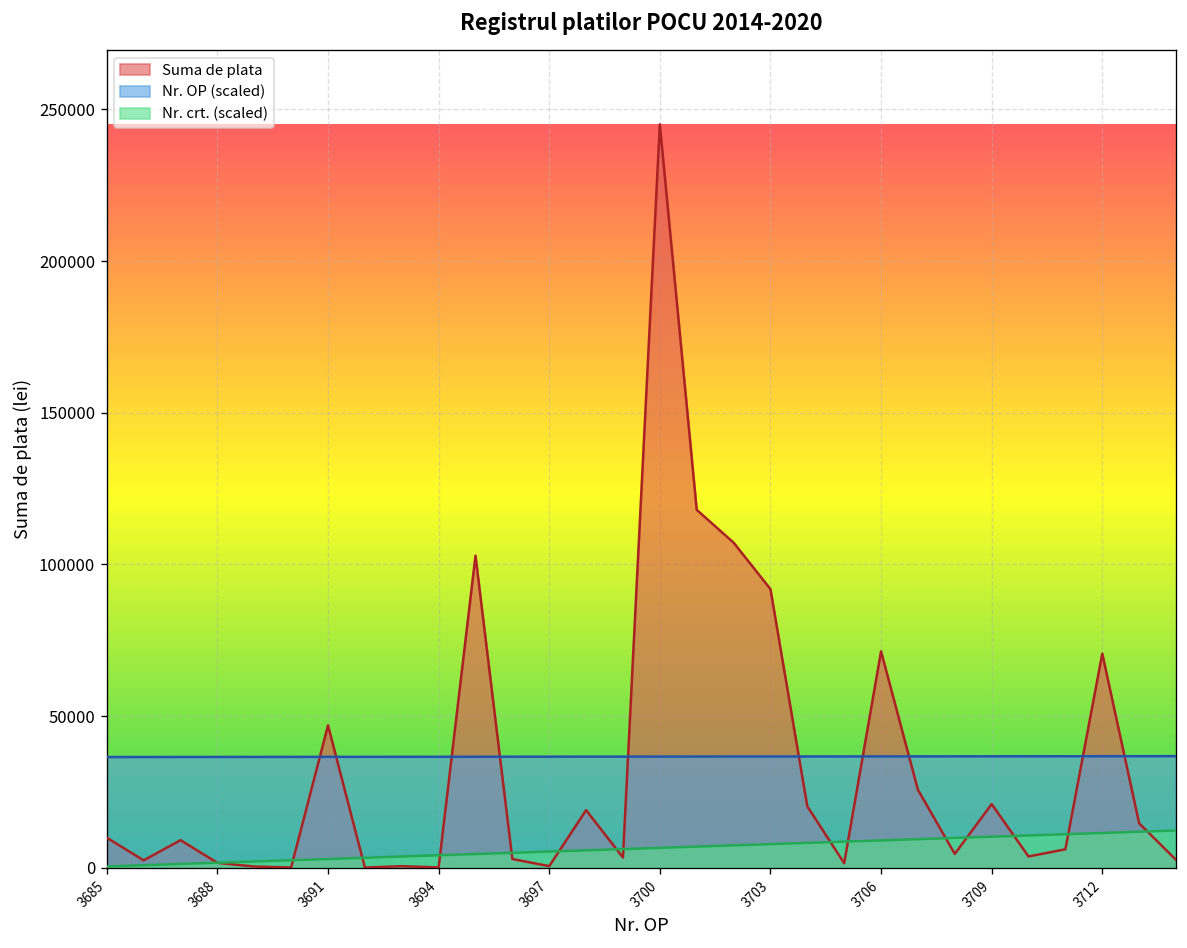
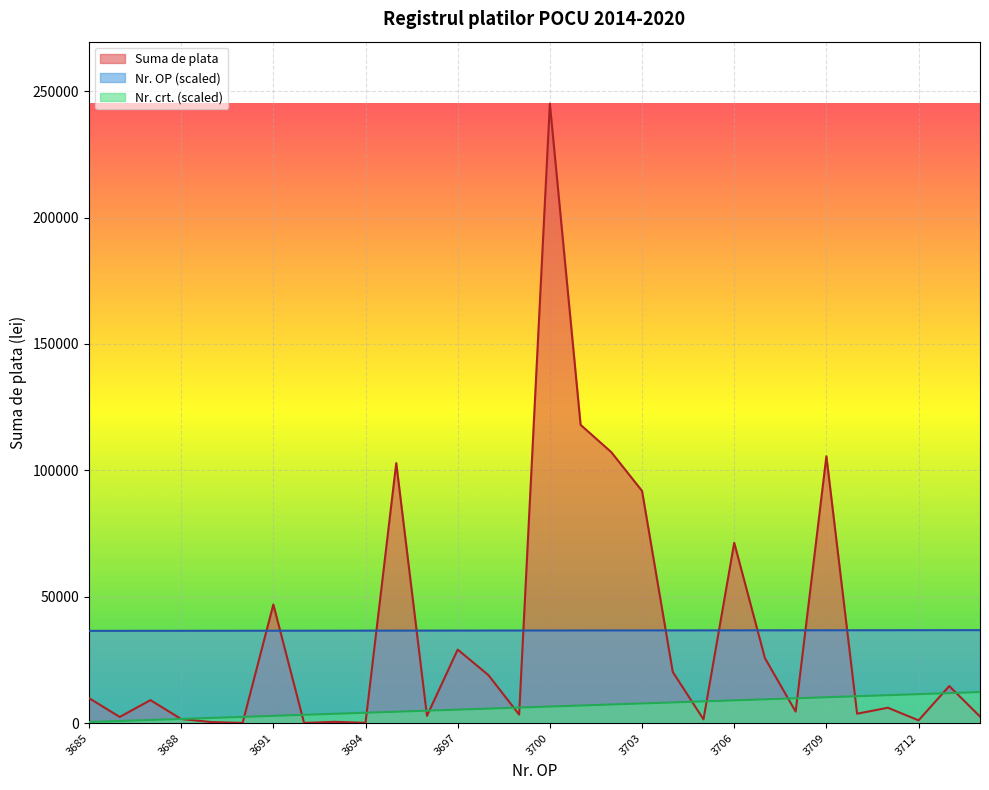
  {
    "Suma de plata": {
      "3685": 10000,
      "3691": 47000,
      "3694": 0,
-     "3697": 1000,
+     "3697": 29000,
      "3700": 245000,
      "3703": 92000,
      "3706": 71000,
-     "3709": 21000,
-     "3712": 71000
+     "3709": 106000,
+     "3712": 1000
    },
    "Nr. OP (scaled)": {
      "3685": 36000,
      "3688": 37000,
      "3691": 37000,
      "3694": 37000,
      "3697": 37000,
      "3700": 37000,
      "3703": 37000,
      "3706": 37000,
      "3709": 37000,
      "3712": 37000
    },
    "Nr. crt. (scaled)": {
      "3685": 0,
      "3691": 3000,
      "3694": 4000,
      "3697": 5000,
      "3700": 7000,
      "3703": 8000,
      "3706": 9000,
      "3709": 10000,
      "3712": 11000
    }
  }
